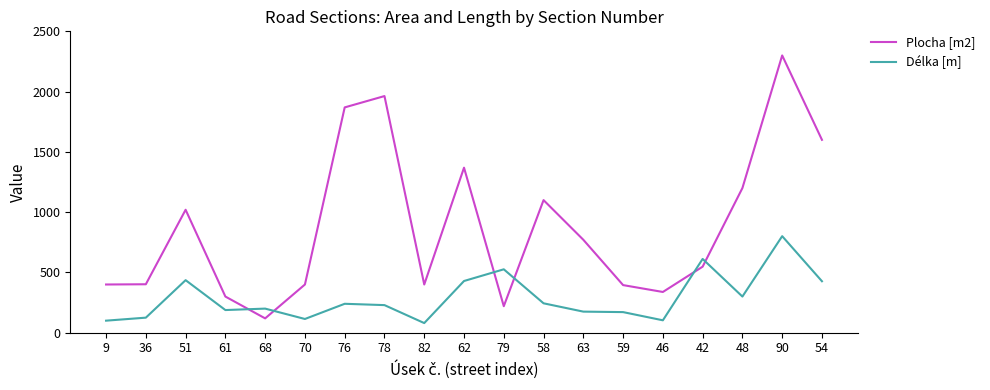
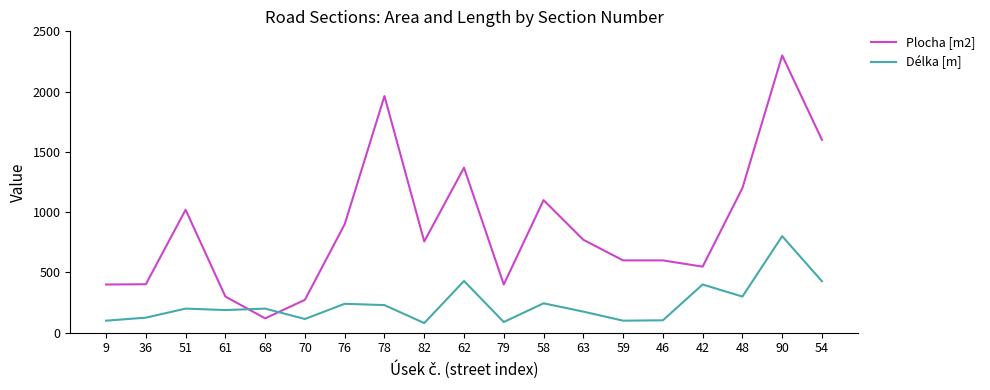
  {
    "Plocha [m2]": {
      "9": 400,
      "36": 400,
      "51": 1020,
      "61": 300,
      "68": 120,
-     "70": 400,
-     "76": 1870,
+     "70": 270,
+     "76": 900,
      "78": 1960,
-     "82": 400,
+     "82": 760,
      "62": 1370,
-     "79": 220,
+     "79": 400,
      "58": 1100,
      "63": 770,
-     "59": 400,
-     "46": 340,
+     "59": 600,
+     "46": 600,
      "42": 550,
      "48": 1200,
      "90": 2300,
      "54": 1600
    },
    "Délka [m]": {
      "9": 100,
      "36": 130,
-     "51": 440,
+     "51": 200,
      "61": 190,
      "68": 200,
      "70": 110,
      "76": 240,
      "78": 230,
      "82": 80,
      "62": 430,
-     "79": 530,
+     "79": 90,
      "58": 240,
      "63": 180,
-     "59": 170,
+     "59": 100,
      "46": 100,
-     "42": 610,
+     "42": 400,
      "48": 300,
      "90": 800,
      "54": 430
    }
  }
